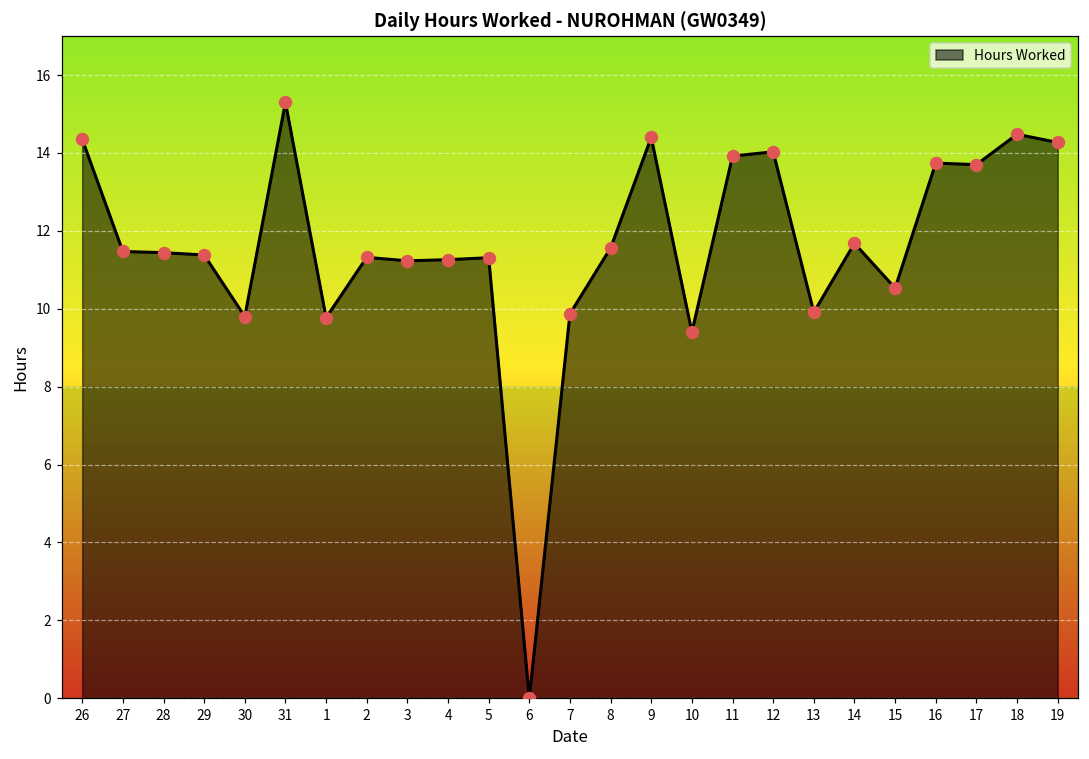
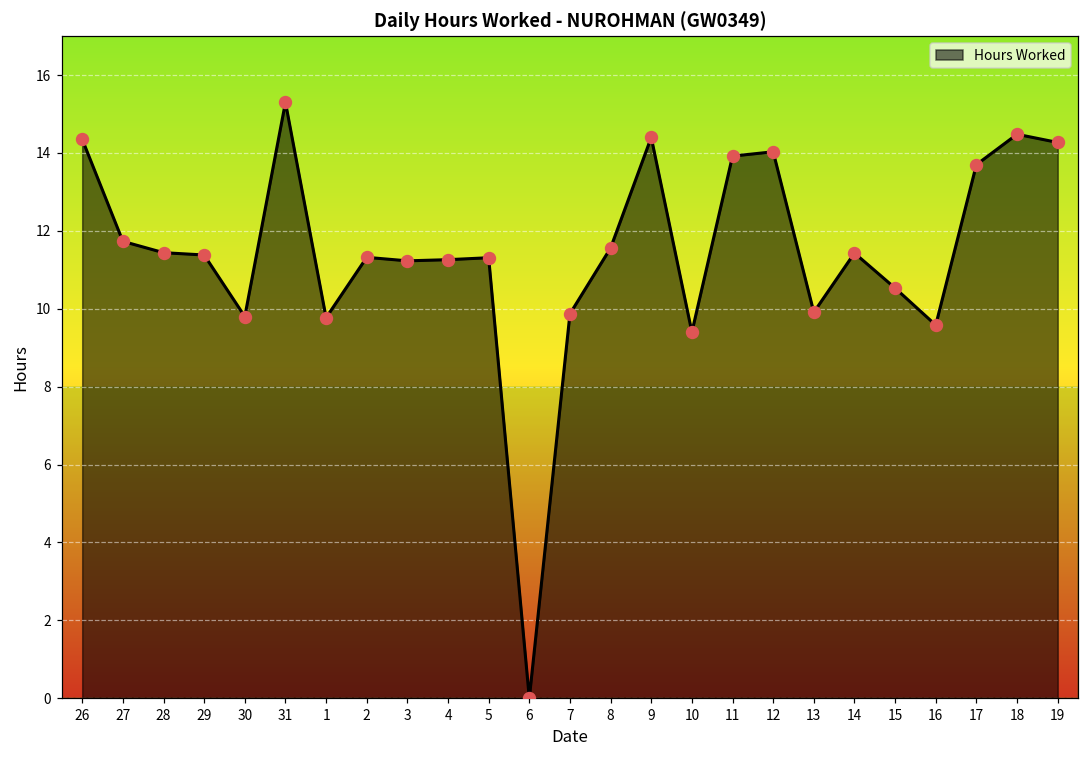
  {
    "26": 14.4,
-   "27": 11.5,
+   "27": 11.7,
    "28": 11.4,
    "29": 11.4,
    "30": 9.8,
    "31": 15.3,
    "1": 9.8,
    "2": 11.3,
    "3": 11.2,
    "4": 11.3,
    "5": 11.3,
    "6": 0.0,
    "7": 9.9,
    "8": 11.6,
    "9": 14.4,
    "10": 9.4,
    "11": 13.9,
    "12": 14.0,
    "13": 9.9,
-   "14": 11.7,
+   "14": 11.4,
    "15": 10.5,
-   "16": 13.7,
+   "16": 9.6,
    "17": 13.7,
    "18": 14.5,
    "19": 14.3
  }
